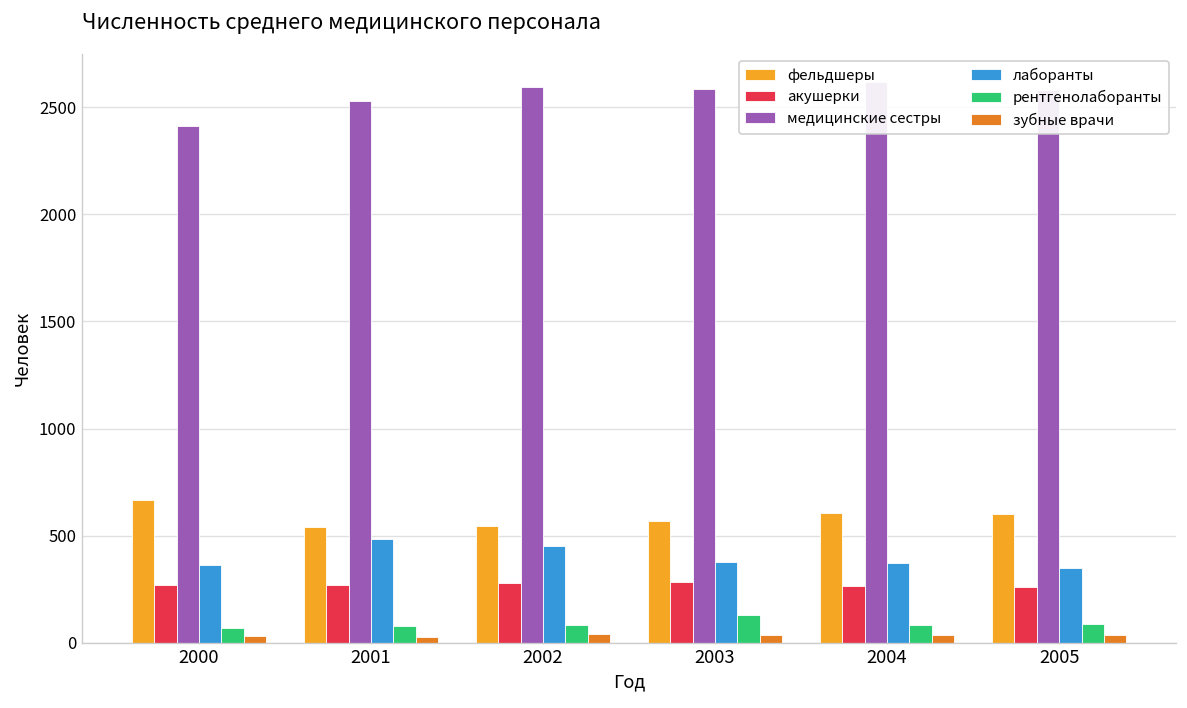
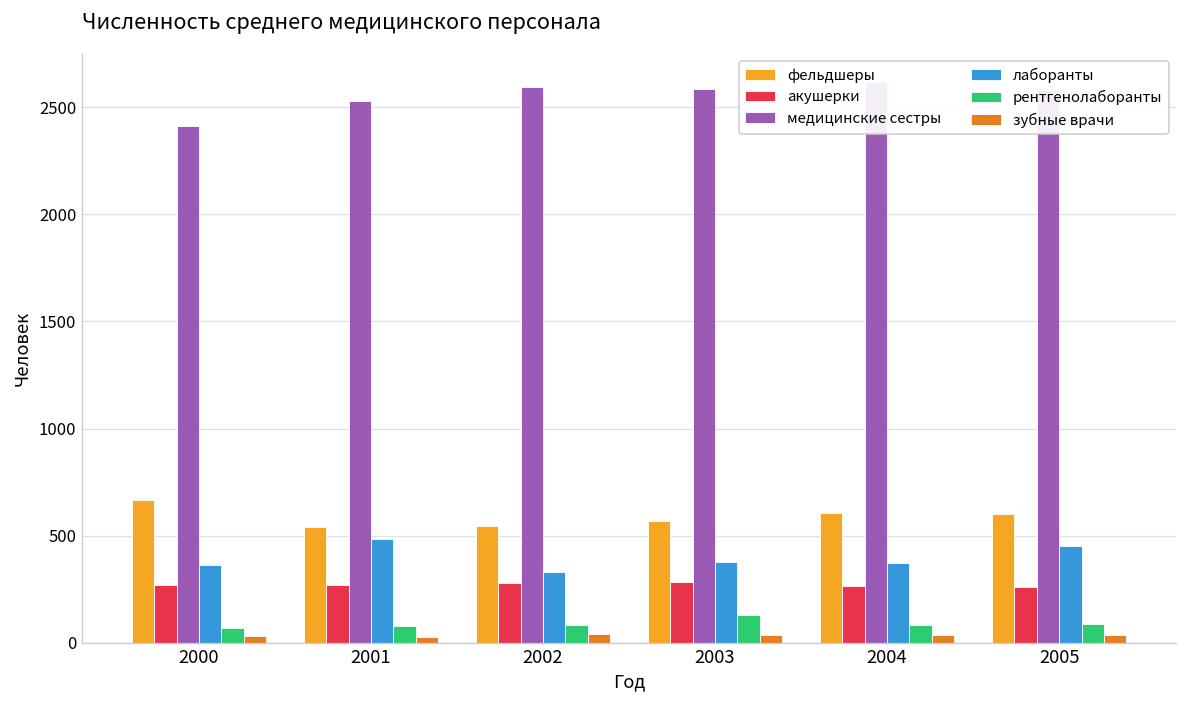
  {
    "акушерки": {
      "2000": 270,
      "2001": 270,
      "2002": 280,
      "2003": 280,
      "2004": 270,
      "2005": 260
    },
    "медицинские сестры": {
      "2000": 2410,
      "2001": 2530,
      "2002": 2590,
      "2003": 2590
    },
    "лаборанты": {
      "2000": 360,
      "2001": 490,
-     "2002": 450,
+     "2002": 330,
      "2003": 380,
      "2004": 370,
-     "2005": 350
+     "2005": 450
    },
    "рентгенолаборанты": {
      "2000": 70,
      "2001": 80,
      "2002": 80,
      "2003": 130,
      "2004": 80,
      "2005": 90
    }
  }
